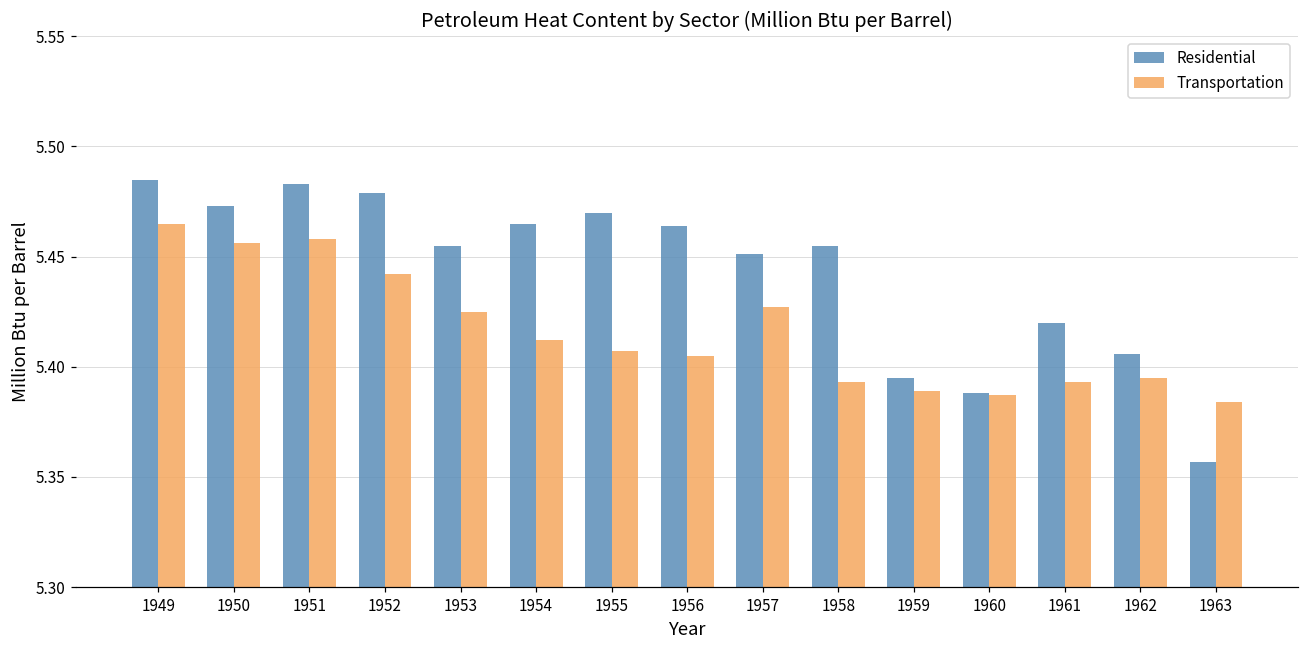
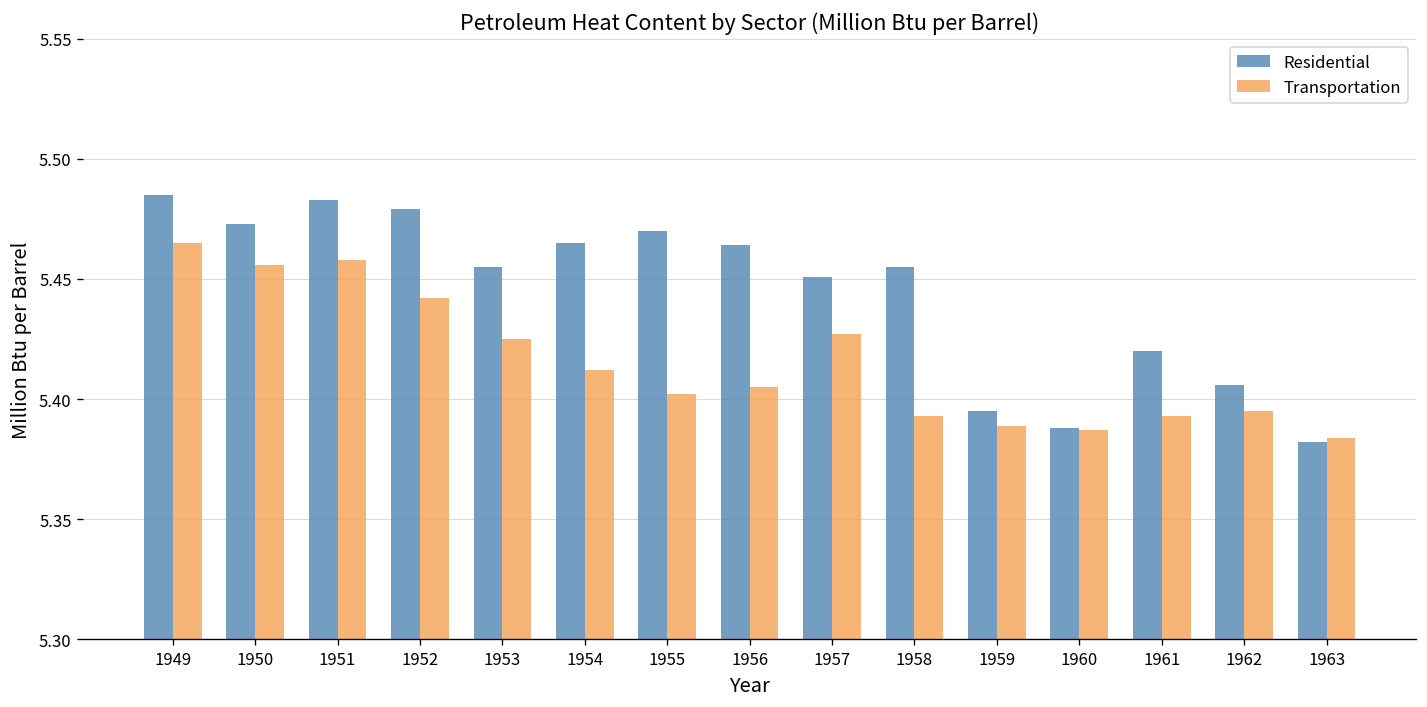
  {
    "Residential": {
      "1949": 5.485,
      "1950": 5.473,
      "1951": 5.483,
      "1952": 5.479,
      "1953": 5.455,
      "1954": 5.465,
      "1955": 5.470,
      "1956": 5.464,
      "1957": 5.451,
      "1958": 5.455,
      "1959": 5.395,
      "1960": 5.388,
      "1961": 5.420,
      "1962": 5.406,
-     "1963": 5.357
+     "1963": 5.382
    },
    "Transportation": {
      "1949": 5.465,
      "1950": 5.456,
      "1951": 5.458,
      "1952": 5.442,
      "1953": 5.425,
      "1954": 5.412,
-     "1955": 5.407,
+     "1955": 5.402,
      "1956": 5.405,
      "1957": 5.427,
      "1958": 5.393,
      "1959": 5.389,
      "1960": 5.387,
      "1961": 5.393,
      "1962": 5.395,
      "1963": 5.384
    }
  }
